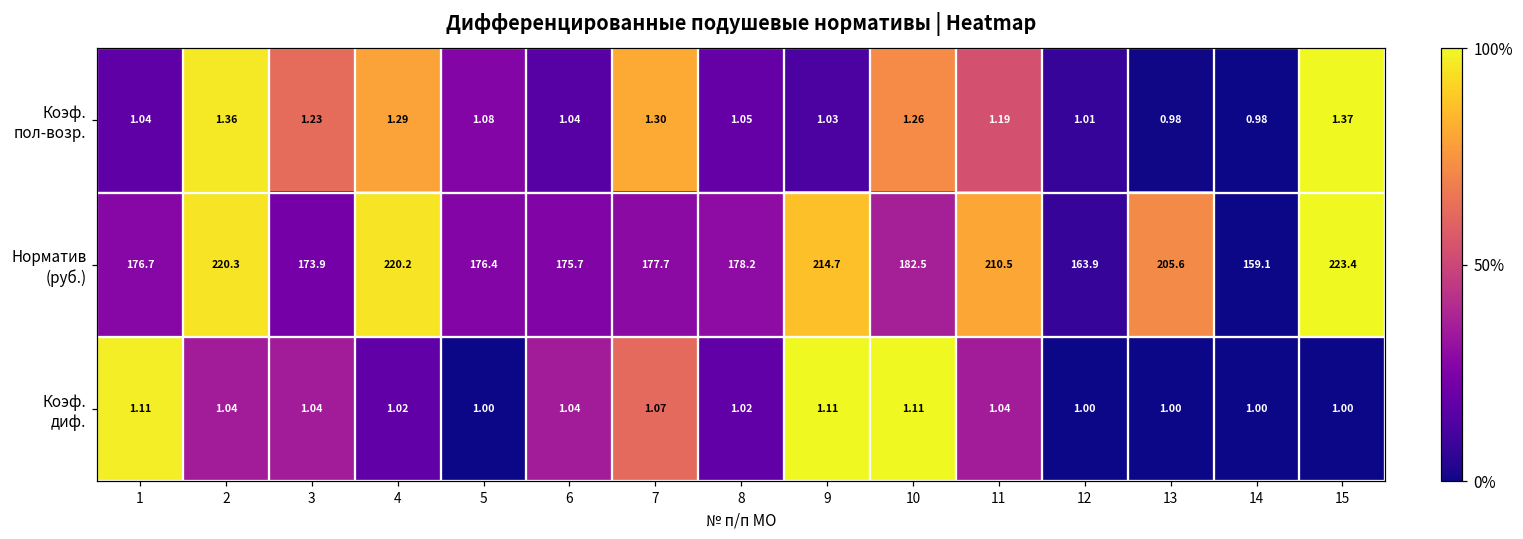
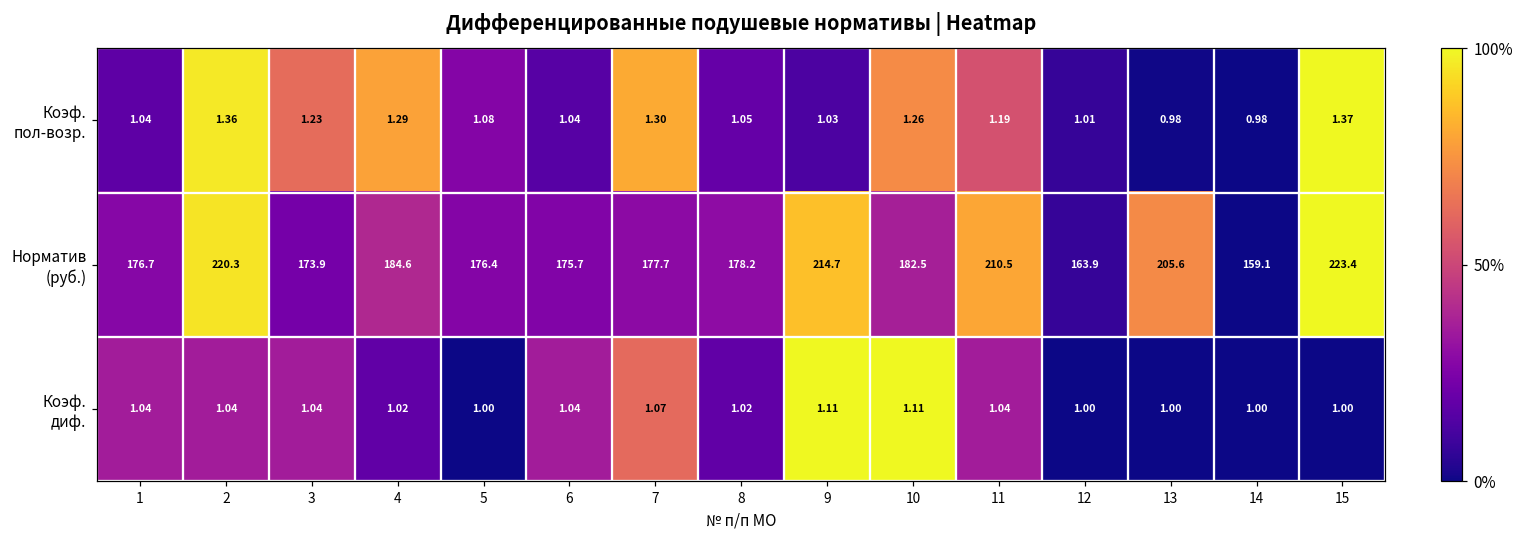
  {
    "Коэф. пол-возр.": {
      "1": 1.04,
      "2": 1.36,
      "3": 1.23,
      "4": 1.29,
      "5": 1.08,
      "6": 1.04,
      "7": 1.30,
      "8": 1.05,
      "9": 1.03,
      "10": 1.26,
      "11": 1.19,
      "12": 1.01,
      "13": 0.98,
      "14": 0.98,
      "15": 1.37
    },
    "Норматив (руб.)": {
      "1": 176.7,
      "2": 220.3,
      "3": 173.9,
-     "4": 220.2,
+     "4": 184.6,
      "5": 176.4,
      "6": 175.7,
      "7": 177.7,
      "8": 178.2,
      "9": 214.7,
      "10": 182.5,
      "11": 210.5,
      "12": 163.9,
      "13": 205.6,
      "14": 159.1,
      "15": 223.4
    },
    "Коэф. диф.": {
-     "1": 1.11,
+     "1": 1.04,
      "2": 1.04,
      "3": 1.04,
      "4": 1.02,
      "5": 1.00,
      "6": 1.04,
      "7": 1.07,
      "8": 1.02,
      "9": 1.11,
      "10": 1.11,
      "11": 1.04,
      "12": 1.00,
      "13": 1.00,
      "14": 1.00,
      "15": 1.00
    }
  }
